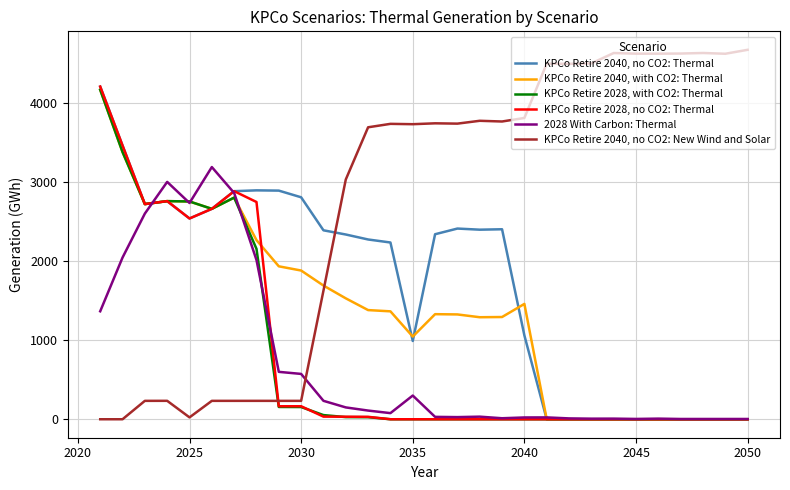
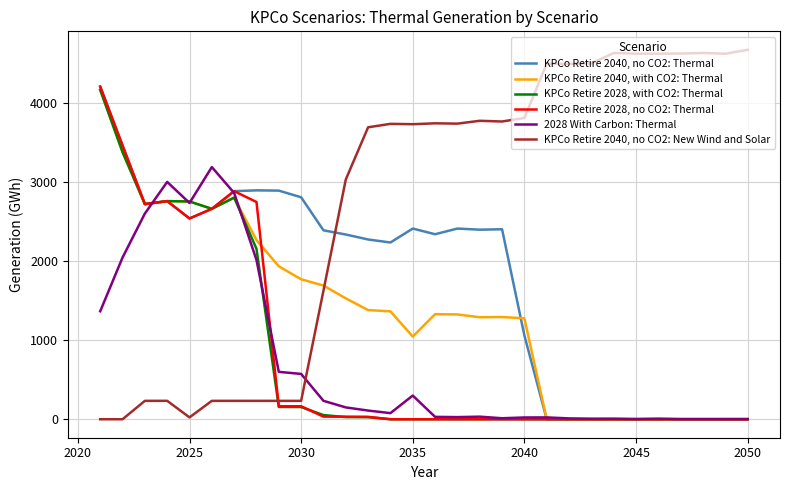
  {
    "KPCo Retire 2040, no CO2: Thermal": {
      "2030": 2800,
-     "2035": 1000,
+     "2035": 2400,
      "2040": 1100
    },
    "KPCo Retire 2040, with CO2: Thermal": {
-     "2030": 1900,
+     "2030": 1800,
      "2035": 1000,
-     "2040": 1500
+     "2040": 1300
    },
    "2028 With Carbon: Thermal": {
      "2030": 600,
      "2035": 300
    },
    "KPCo Retire 2040, no CO2: New Wind and Solar": {
      "2025": 0,
      "2030": 200,
      "2035": 3700
    }
  }
